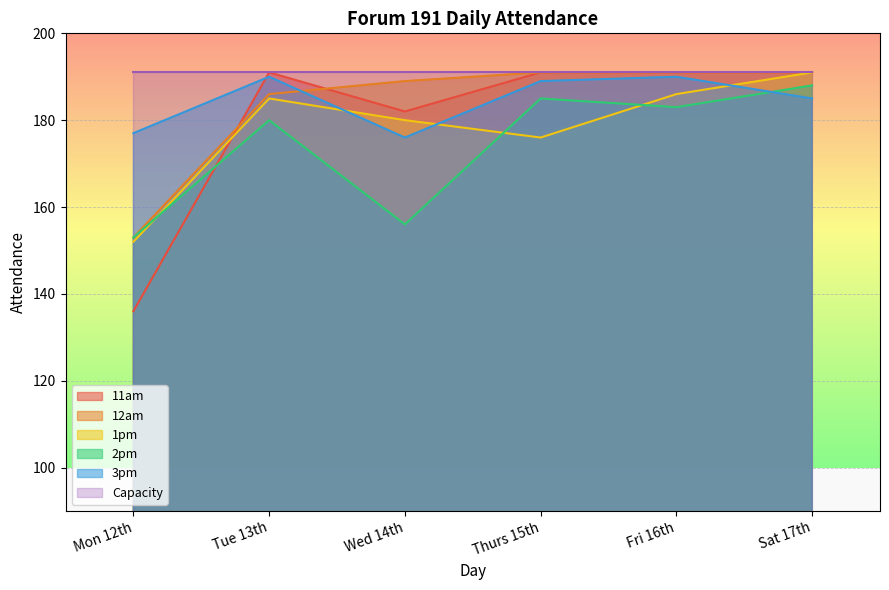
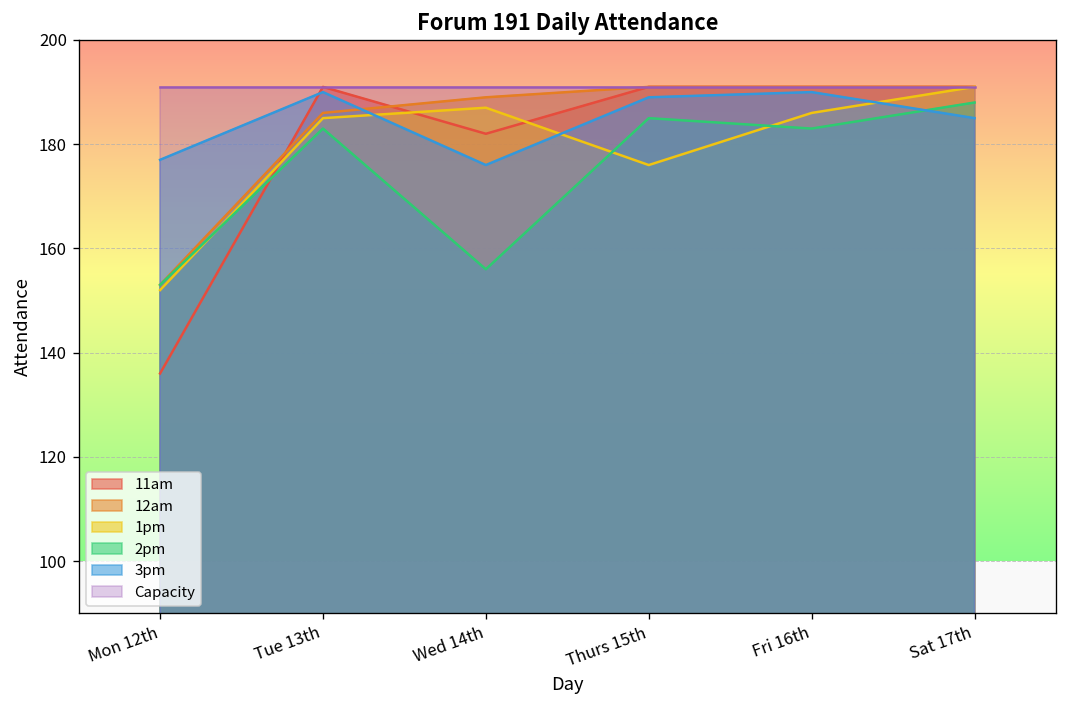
  {
    "1pm": {
      "Mon 12th": 152,
      "Tue 13th": 185,
-     "Wed 14th": 180,
+     "Wed 14th": 187,
      "Thurs 15th": 176,
      "Fri 16th": 186
    },
    "2pm": {
-     "Tue 13th": 180,
+     "Tue 13th": 183,
      "Wed 14th": 156,
      "Thurs 15th": 185,
      "Fri 16th": 183,
      "Sat 17th": 188
    },
    "3pm": {
      "Mon 12th": 177,
      "Tue 13th": 190,
      "Wed 14th": 176,
      "Thurs 15th": 189,
      "Fri 16th": 190,
      "Sat 17th": 185
    },
    "Capacity": {
      "Mon 12th": 191,
      "Wed 14th": 191
    }
  }
